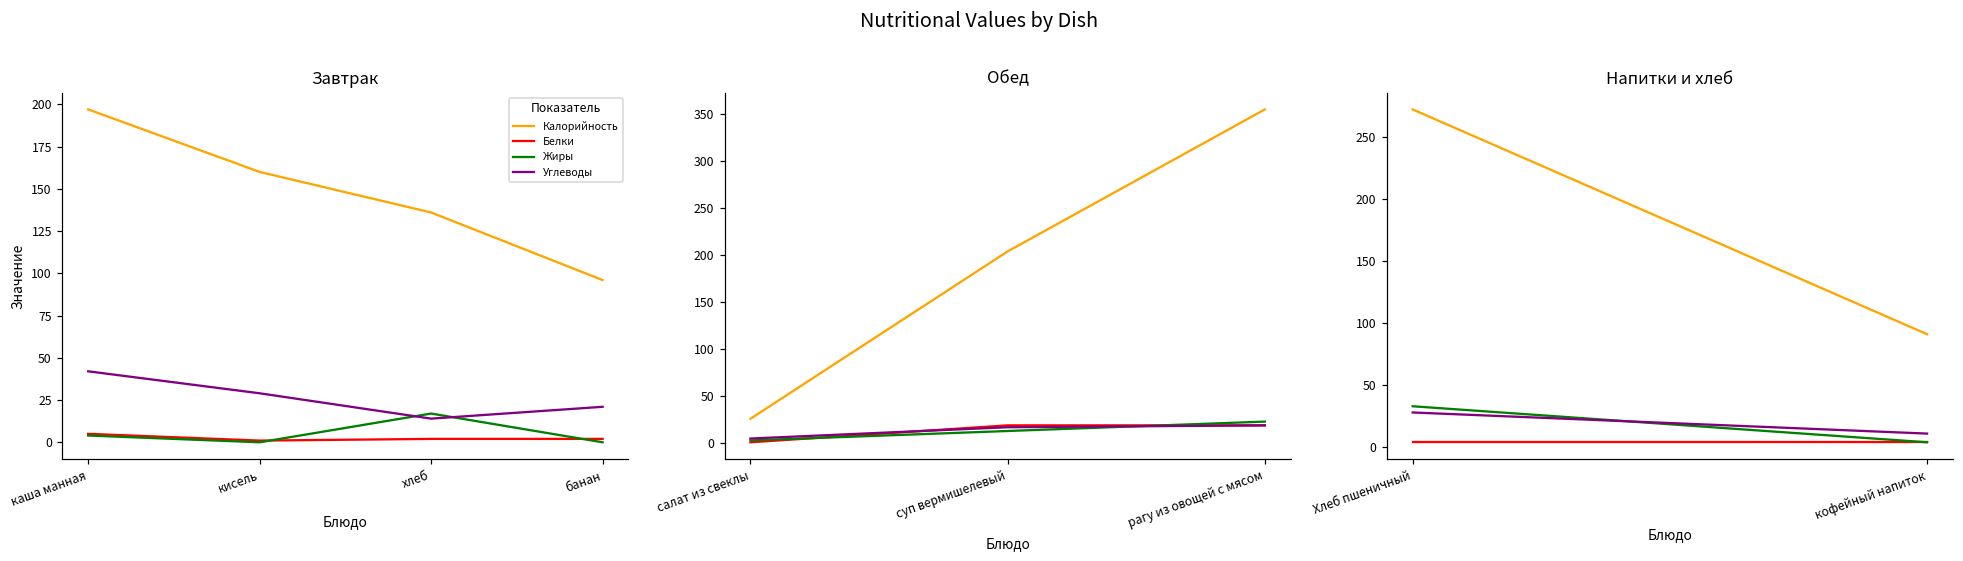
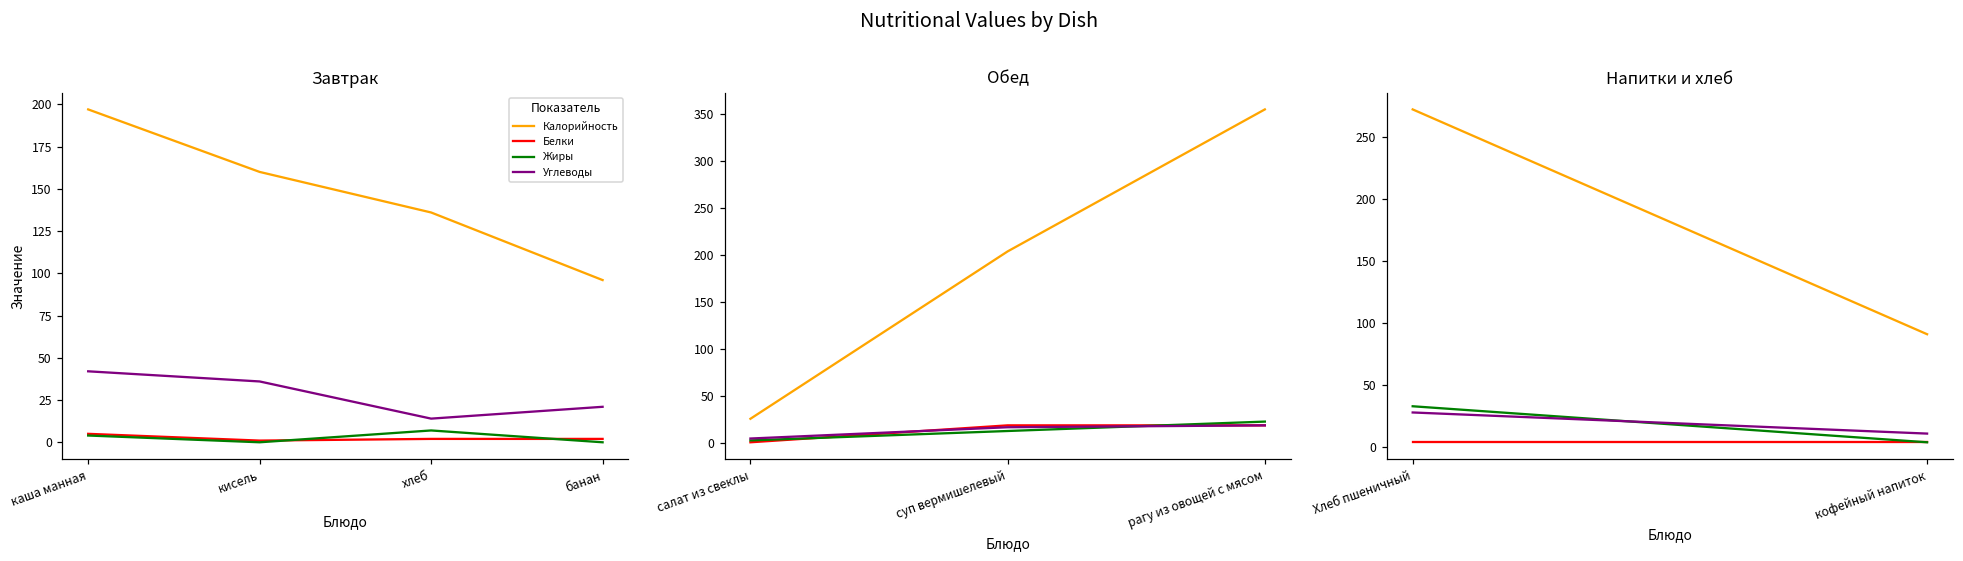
  {
    "Завтрак": {
      "Калорийность": {
        "каша манная": 197,
        "кисель": 160,
        "хлеб": 136,
        "банан": 96
      },
      "Белки": {
        "хлеб": 2,
        "банан": 2
      },
      "Жиры": {
-       "хлеб": 17,
+       "хлеб": 7,
        "банан": 0
      },
      "Углеводы": {
        "каша манная": 42,
-       "кисель": 29,
+       "кисель": 36,
        "хлеб": 14,
        "банан": 21
      }
    },
    "Обед": {
      "Калорийность": {
        "салат из свеклы": 30,
        "суп вермишелевый": 200,
        "рагу из овощей с мясом": 360
      },
      "Жиры": {
        "суп вермишелевый": 10,
        "рагу из овощей с мясом": 20
      }
    },
    "Напитки и хлеб": {
      "Калорийность": {
        "Хлеб пшеничный": 272,
        "кофейный напиток": 91
      },
      "Белки": {
        "Хлеб пшеничный": 4
      },
      "Жиры": {
        "Хлеб пшеничный": 33
      },
      "Углеводы": {
        "Хлеб пшеничный": 28,
        "кофейный напиток": 11
      }
    }
  }
